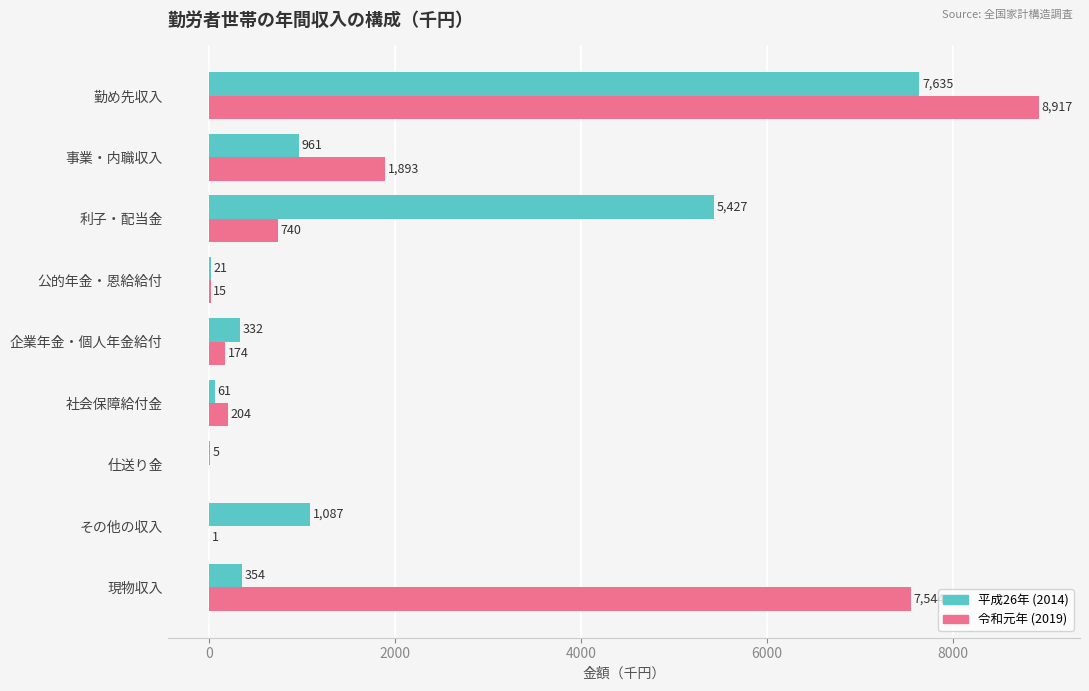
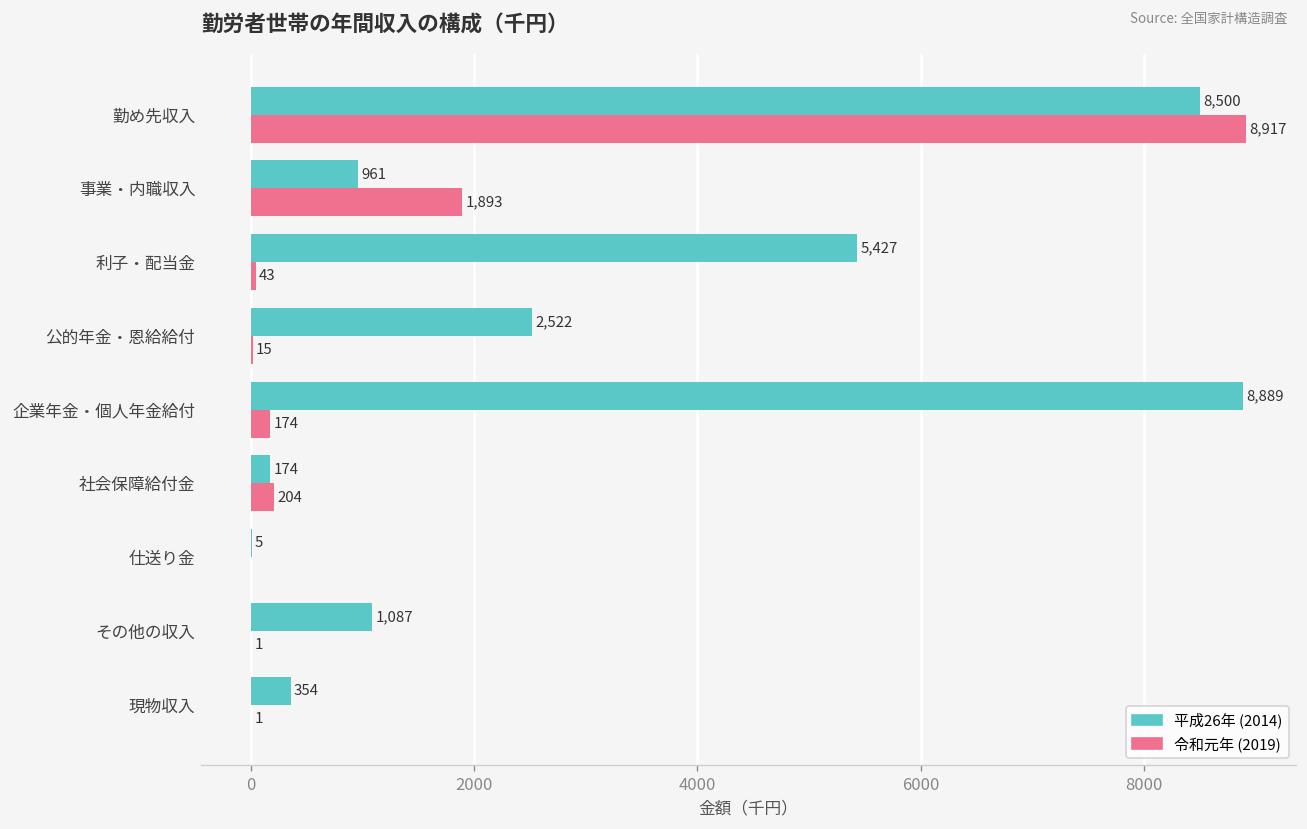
  {
    "平成26年 (2014)": {
-     "勤め先収入": "7,635",
+     "勤め先収入": "8,500",
      "事業・内職収入": "961",
      "利子・配当金": "5,427",
-     "公的年金・恩給給付": "21",
-     "企業年金・個人年金給付": "332",
-     "社会保障給付金": "61",
+     "公的年金・恩給給付": "2,522",
+     "企業年金・個人年金給付": "8,889",
+     "社会保障給付金": "174",
      "仕送り金": "5",
      "その他の収入": "1,087",
      "現物収入": "354"
    },
    "令和元年 (2019)": {
      "勤め先収入": "8,917",
      "事業・内職収入": "1,893",
-     "利子・配当金": "740",
+     "利子・配当金": "43",
      "公的年金・恩給給付": "15",
      "企業年金・個人年金給付": "174",
      "社会保障給付金": "204",
      "その他の収入": "1",
-     "現物収入": "7500"
+     "現物収入": "0"
    }
  }
